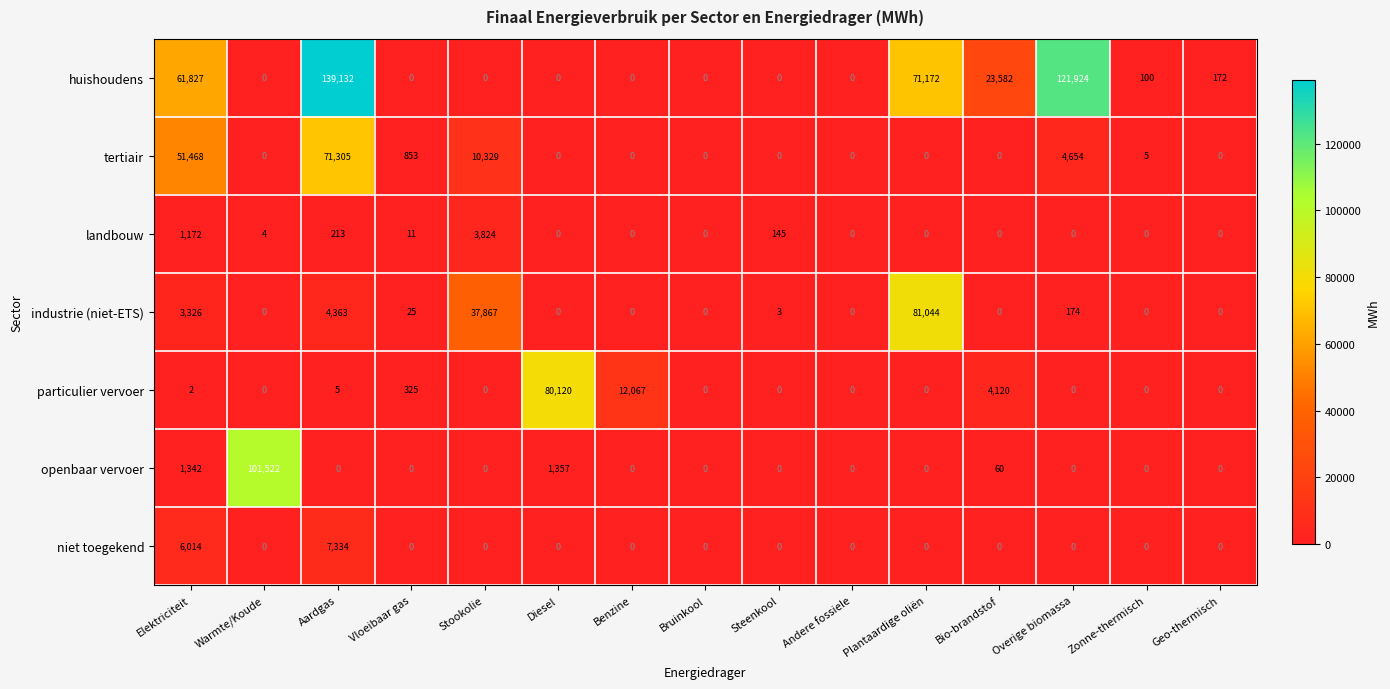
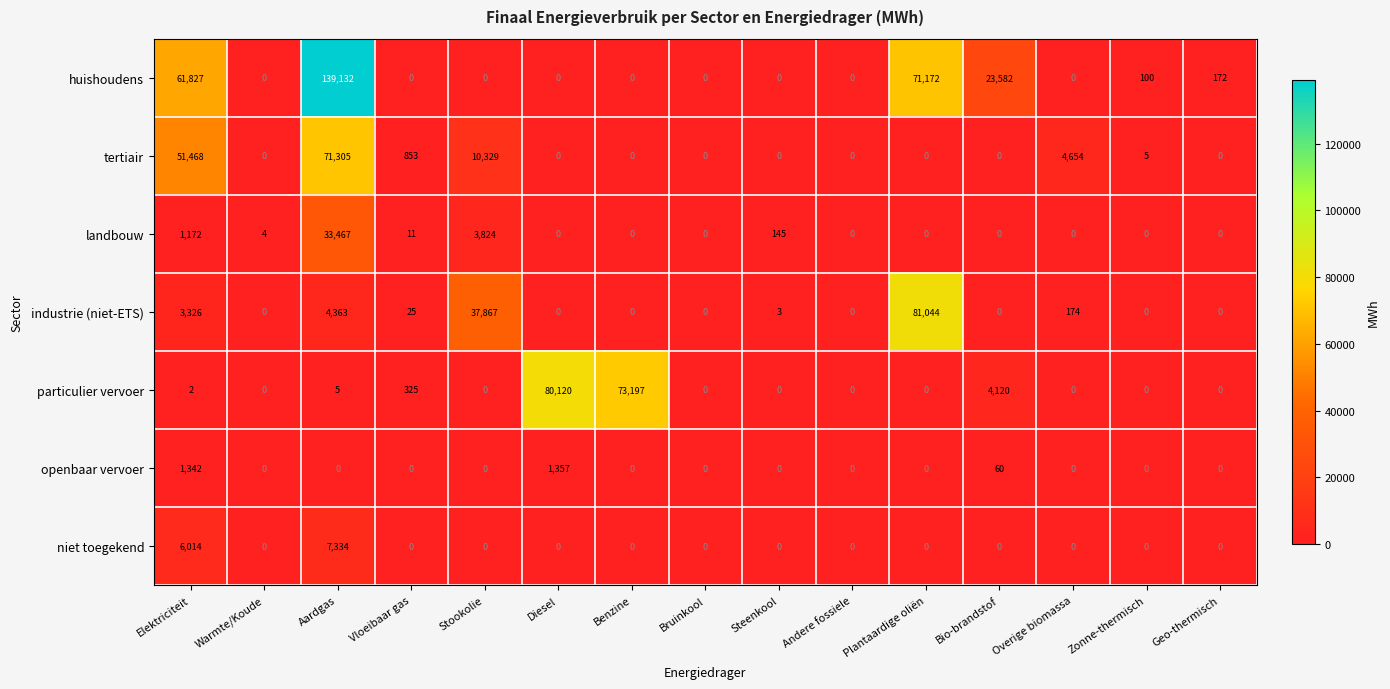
  {
    "huishoudens": {
      "Elektriciteit": "61,827",
      "Warmte/Koude": "0",
      "Aardgas": "139,132",
      "Vloeibaar gas": "0",
      "Stookolie": "0",
      "Diesel": "0",
      "Benzine": "0",
      "Bruinkool": "0",
      "Steenkool": "0",
      "Andere fossiele": "0",
      "Plantaardige oliën": "71,172",
      "Bio-brandstof": "23,582",
-     "Overige biomassa": "121,924",
+     "Overige biomassa": "0",
      "Zonne-thermisch": "100",
      "Geo-thermisch": "172"
    },
    "tertiair": {
      "Elektriciteit": "51,468",
      "Warmte/Koude": "0",
      "Aardgas": "71,305",
      "Vloeibaar gas": "853",
      "Stookolie": "10,329",
      "Diesel": "0",
      "Benzine": "0",
      "Bruinkool": "0",
      "Steenkool": "0",
      "Andere fossiele": "0",
      "Plantaardige oliën": "0",
      "Bio-brandstof": "0",
      "Overige biomassa": "4,654",
      "Zonne-thermisch": "5",
      "Geo-thermisch": "0"
    },
    "landbouw": {
      "Elektriciteit": "1,172",
      "Warmte/Koude": "4",
-     "Aardgas": "213",
+     "Aardgas": "33,467",
      "Vloeibaar gas": "11",
      "Stookolie": "3,824",
      "Diesel": "0",
      "Benzine": "0",
      "Bruinkool": "0",
      "Steenkool": "145",
      "Andere fossiele": "0",
      "Plantaardige oliën": "0",
      "Bio-brandstof": "0",
      "Overige biomassa": "0",
      "Zonne-thermisch": "0",
      "Geo-thermisch": "0"
    },
    "industrie (niet-ETS)": {
      "Elektriciteit": "3,326",
      "Warmte/Koude": "0",
      "Aardgas": "4,363",
      "Vloeibaar gas": "25",
      "Stookolie": "37,867",
      "Diesel": "0",
      "Benzine": "0",
      "Bruinkool": "0",
      "Steenkool": "3",
      "Andere fossiele": "0",
      "Plantaardige oliën": "81,044",
      "Bio-brandstof": "0",
      "Overige biomassa": "174",
      "Zonne-thermisch": "0",
      "Geo-thermisch": "0"
    },
    "particulier vervoer": {
      "Elektriciteit": "2",
      "Warmte/Koude": "0",
      "Aardgas": "5",
      "Vloeibaar gas": "325",
      "Stookolie": "0",
      "Diesel": "80,120",
-     "Benzine": "12,067",
+     "Benzine": "73,197",
      "Bruinkool": "0",
      "Steenkool": "0",
      "Andere fossiele": "0",
      "Plantaardige oliën": "0",
      "Bio-brandstof": "4,120",
      "Overige biomassa": "0",
      "Zonne-thermisch": "0",
      "Geo-thermisch": "0"
    },
    "openbaar vervoer": {
      "Elektriciteit": "1,342",
-     "Warmte/Koude": "101,522",
+     "Warmte/Koude": "0",
      "Aardgas": "0",
      "Vloeibaar gas": "0",
      "Stookolie": "0",
      "Diesel": "1,357",
      "Benzine": "0",
      "Bruinkool": "0",
      "Steenkool": "0",
      "Andere fossiele": "0",
      "Plantaardige oliën": "0",
      "Bio-brandstof": "60",
      "Overige biomassa": "0",
      "Zonne-thermisch": "0",
      "Geo-thermisch": "0"
    },
    "niet toegekend": {
      "Elektriciteit": "6,014",
      "Warmte/Koude": "0",
      "Aardgas": "7,334",
      "Vloeibaar gas": "0",
      "Stookolie": "0",
      "Diesel": "0",
      "Benzine": "0",
      "Bruinkool": "0",
      "Steenkool": "0",
      "Andere fossiele": "0",
      "Plantaardige oliën": "0",
      "Bio-brandstof": "0",
      "Overige biomassa": "0",
      "Zonne-thermisch": "0",
      "Geo-thermisch": "0"
    }
  }
